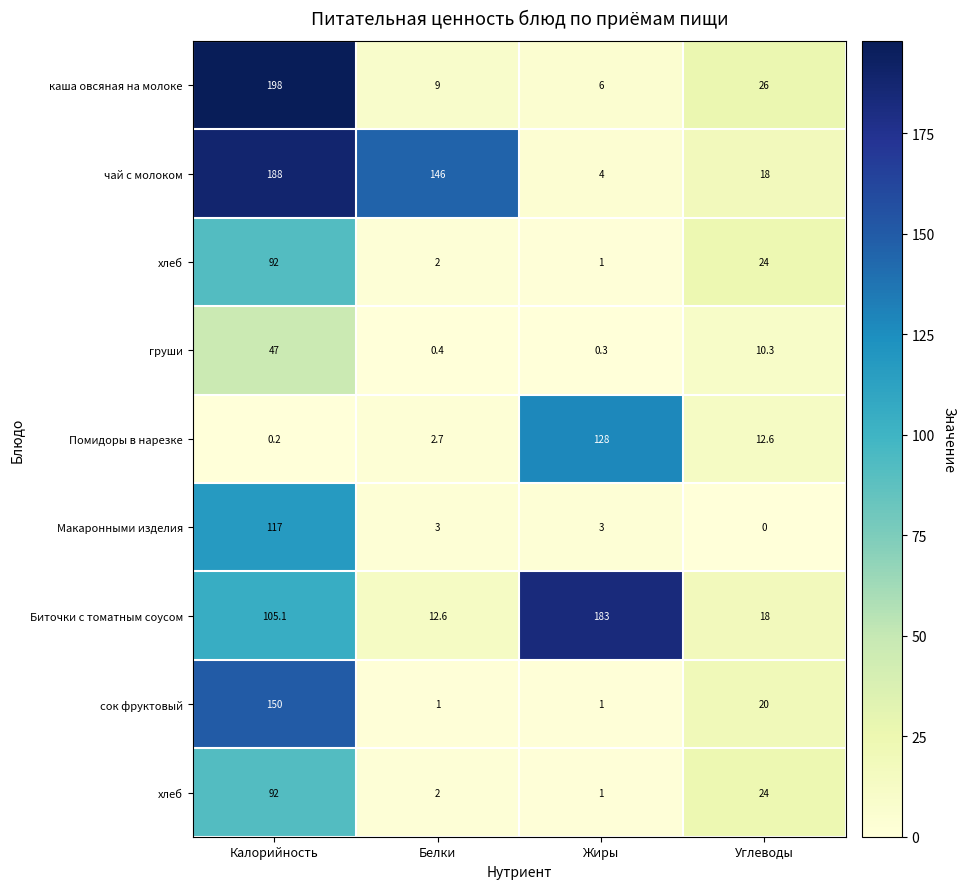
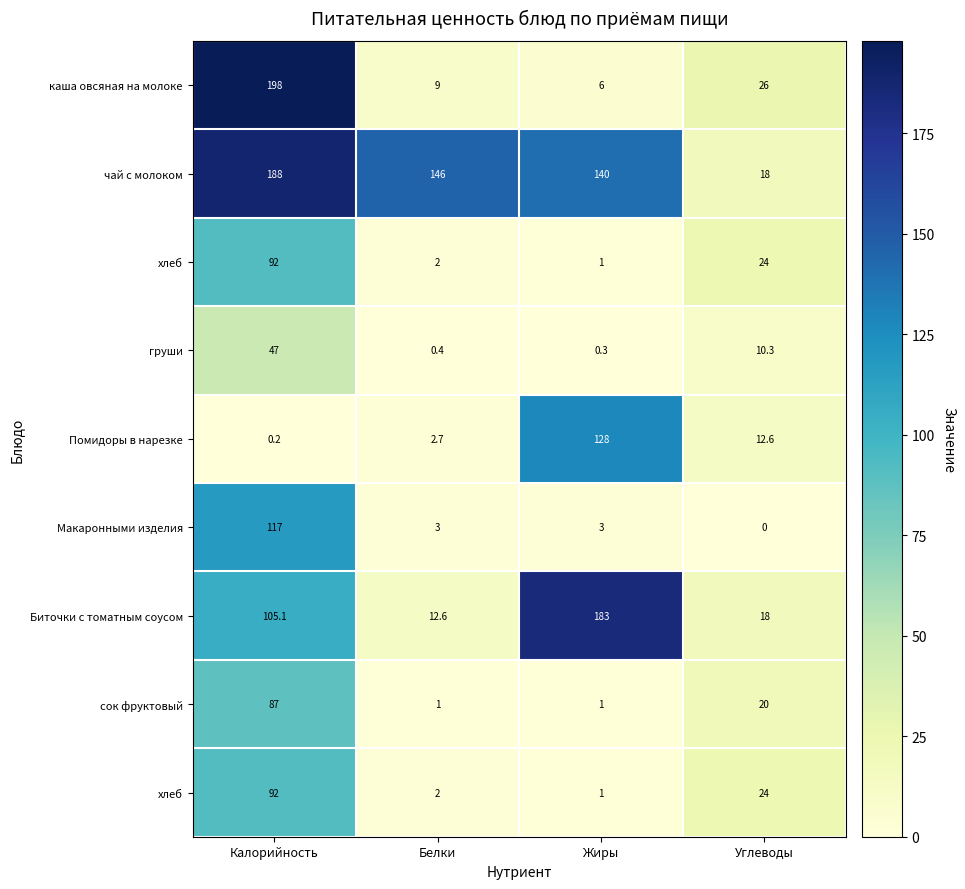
  {
    "каша овсяная на молоке": {
      "Калорийность": 198,
      "Белки": 9,
      "Жиры": 6,
      "Углеводы": 26
    },
    "чай с молоком": {
      "Калорийность": 188,
      "Белки": 146,
-     "Жиры": 4,
+     "Жиры": 140,
      "Углеводы": 18
    },
    "груши": {
      "Калорийность": 47,
      "Белки": 0.4,
      "Жиры": 0.3,
      "Углеводы": 10.3
    },
    "Помидоры в нарезке": {
      "Калорийность": 0.2,
      "Белки": 2.7,
      "Жиры": 128,
      "Углеводы": 12.6
    },
    "Макаронными изделия": {
      "Калорийность": 117,
      "Белки": 3,
      "Жиры": 3,
      "Углеводы": 0
    },
    "Биточки с томатным соусом": {
      "Калорийность": 105.1,
      "Белки": 12.6,
      "Жиры": 183,
      "Углеводы": 18
    },
    "сок фруктовый": {
-     "Калорийность": 150,
+     "Калорийность": 87,
      "Белки": 1,
      "Жиры": 1,
      "Углеводы": 20
    }
  }
